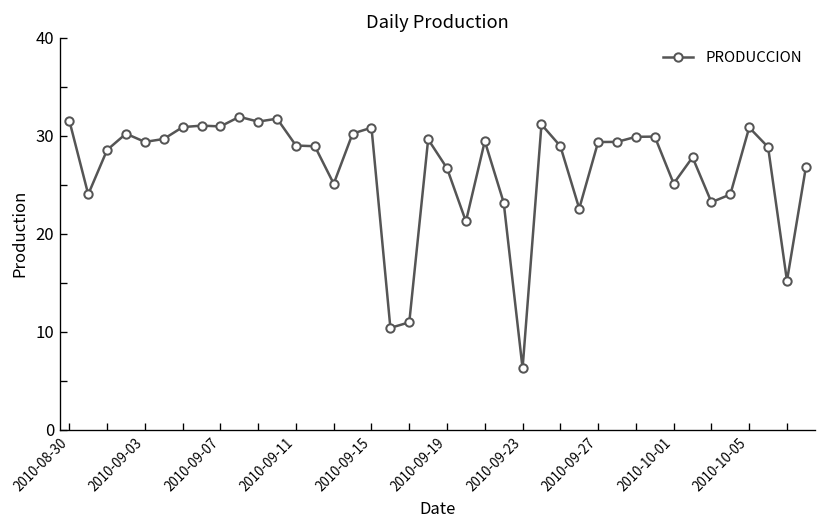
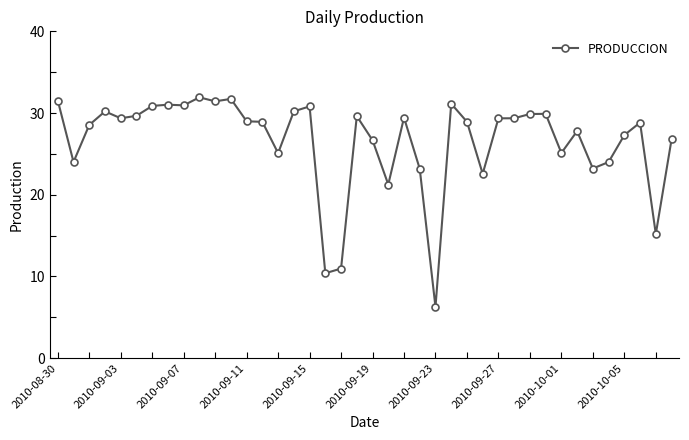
  {
    "2010-08-30": 32,
    "2010-09-03": 29,
    "2010-09-07": 31,
    "2010-09-11": 29,
    "2010-09-15": 31,
    "2010-09-19": 27,
    "2010-09-23": 6,
    "2010-09-27": 29,
    "2010-10-01": 25,
-   "2010-10-05": 31
+   "2010-10-05": 27
  }
